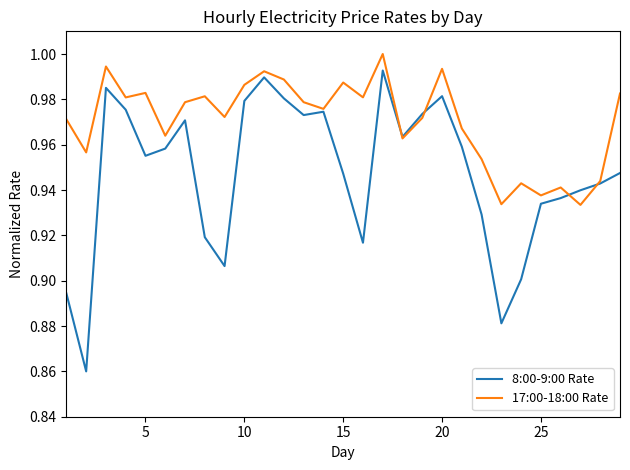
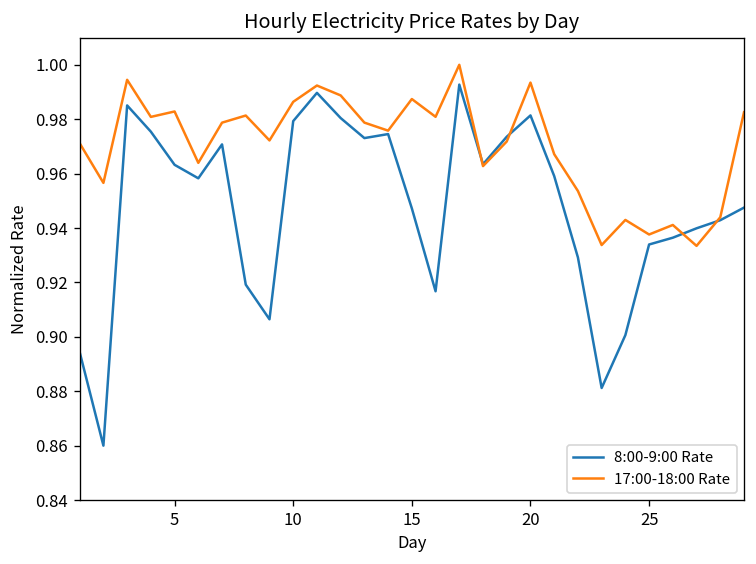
  {
    "8:00-9:00 Rate": {
-     "5": 0.955,
+     "5": 0.963,
      "10": 0.979,
      "15": 0.947,
      "20": 0.981,
      "25": 0.934
    },
    "17:00-18:00 Rate": {
      "5": 0.983,
      "10": 0.986,
      "15": 0.987,
      "20": 0.993,
      "25": 0.938
    }
  }
